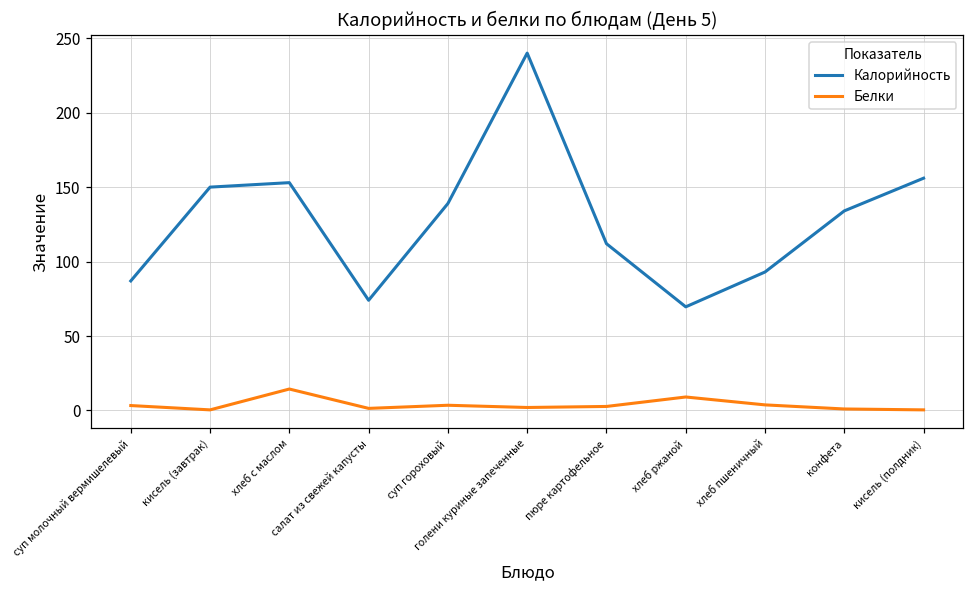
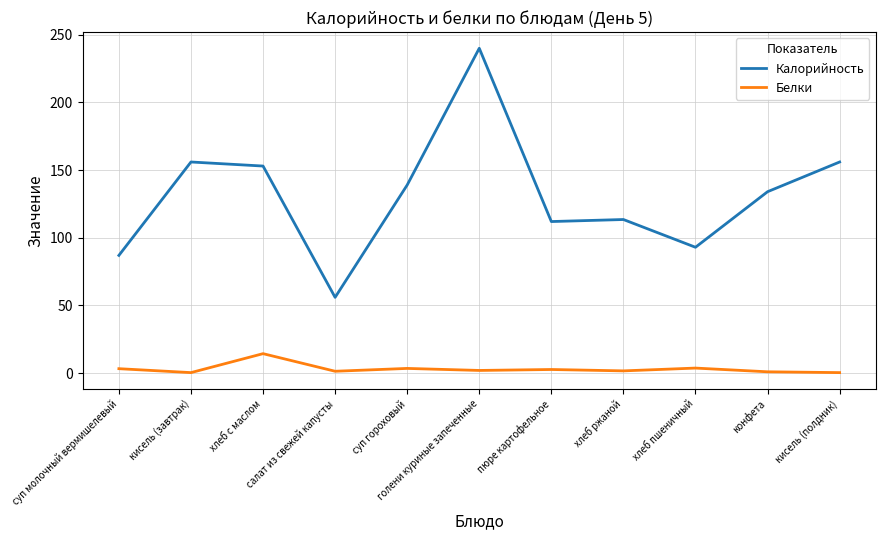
  {
    "Калорийность": {
      "суп молочный вермишелевый": 87,
-     "кисель (завтрак)": 150,
+     "кисель (завтрак)": 156,
      "хлеб с маслом": 153,
-     "салат из свежей капусты": 74,
+     "салат из свежей капусты": 56,
      "суп гороховый": 139,
      "голени куриные запеченные": 240,
      "пюре картофельное": 112,
-     "хлеб ржаной": 70,
+     "хлеб ржаной": 114,
      "хлеб пшеничный": 93,
      "конфета": 134,
      "кисель (полдник)": 156
    },
    "Белки": {
      "суп молочный вермишелевый": 3,
      "кисель (завтрак)": 0,
      "хлеб с маслом": 14,
      "салат из свежей капусты": 1,
      "суп гороховый": 4,
      "голени куриные запеченные": 2,
      "пюре картофельное": 3,
-     "хлеб ржаной": 9,
+     "хлеб ржаной": 2,
      "хлеб пшеничный": 4,
      "конфета": 1,
      "кисель (полдник)": 0
    }
  }
